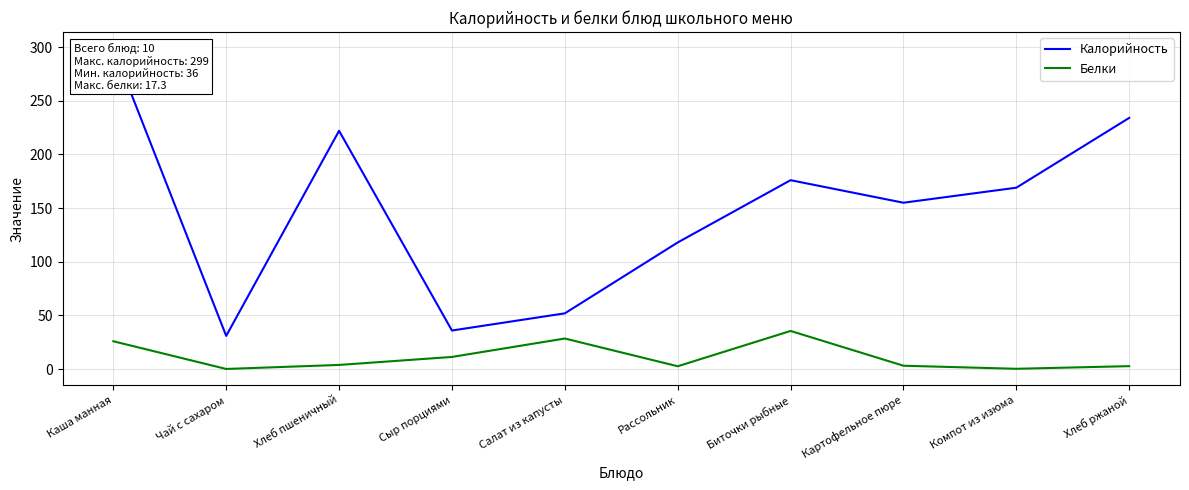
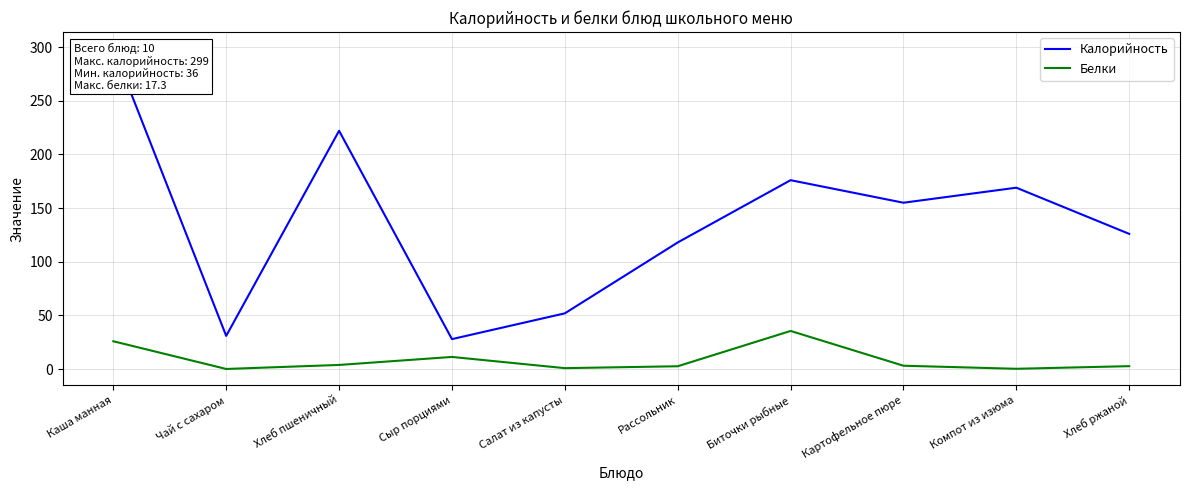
  {
    "Калорийность": {
      "Чай с сахаром": 31,
      "Хлеб пшеничный": 222,
-     "Сыр порциями": 36,
+     "Сыр порциями": 28,
      "Салат из капусты": 52,
      "Рассольник": 118,
      "Биточки рыбные": 176,
      "Картофельное пюре": 155,
      "Компот из изюма": 169,
-     "Хлеб ржаной": 234
+     "Хлеб ржаной": 126
    },
    "Белки": {
      "Каша манная": 26,
      "Чай с сахаром": 0,
      "Хлеб пшеничный": 4,
      "Сыр порциями": 11,
-     "Салат из капусты": 29,
+     "Салат из капусты": 1,
      "Рассольник": 3,
      "Биточки рыбные": 36,
      "Картофельное пюре": 3,
      "Компот из изюма": 0,
      "Хлеб ржаной": 3
    }
  }
